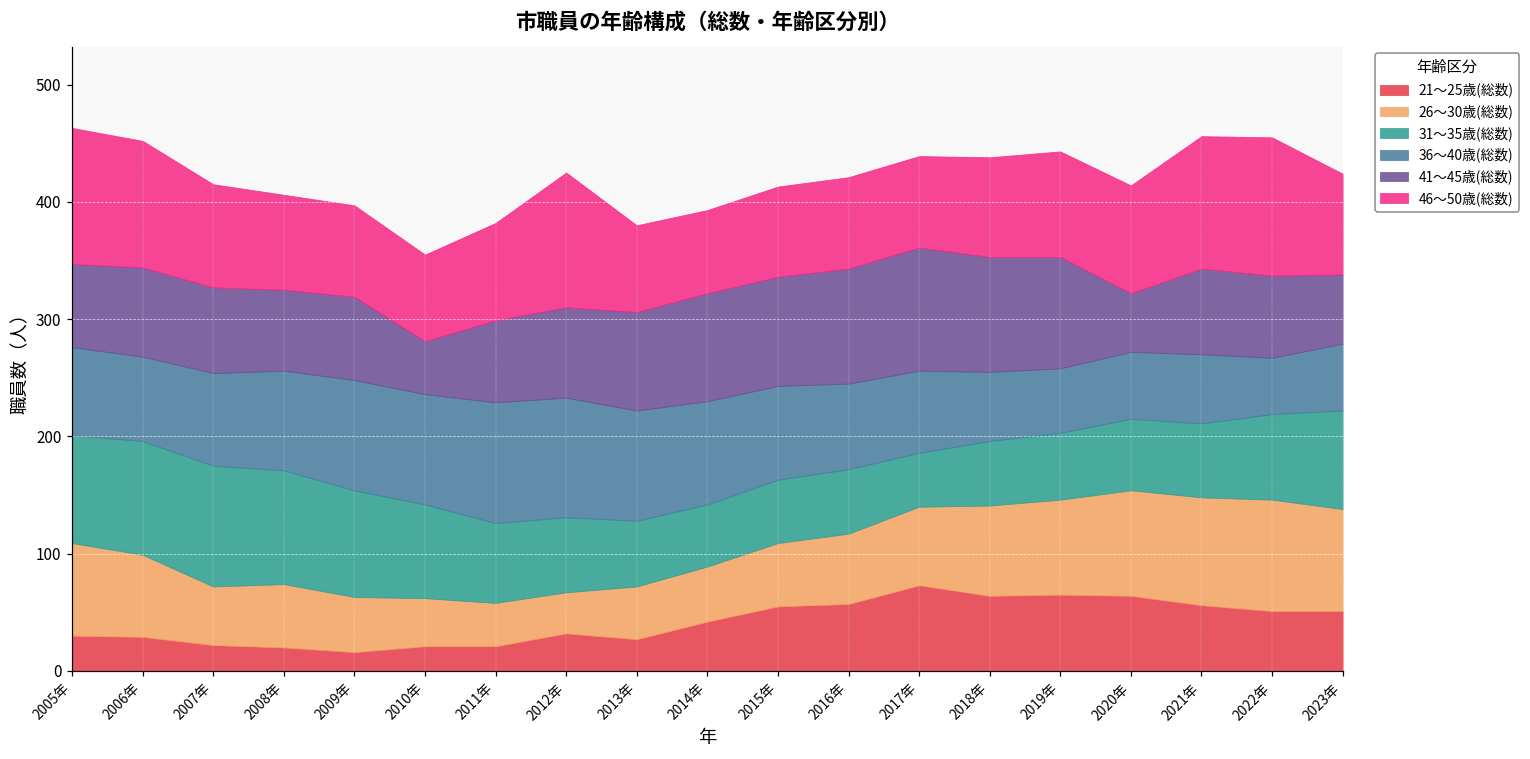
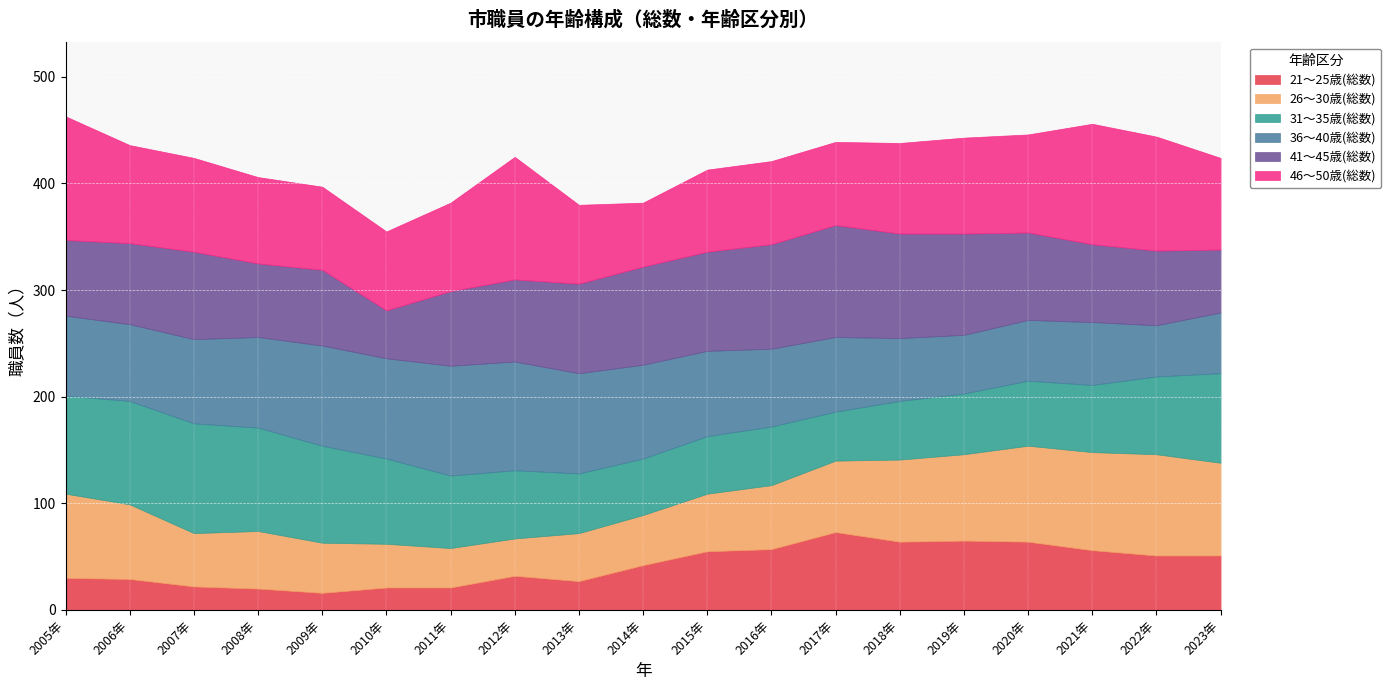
  {
    "21～25歳(総数)": {
      "2005年": 30,
      "2006年": 29,
      "2007年": 22,
      "2008年": 20,
      "2009年": 16,
      "2010年": 21,
      "2011年": 21,
      "2012年": 32,
      "2013年": 27,
      "2014年": 42,
      "2015年": 55,
      "2016年": 57,
      "2017年": 73,
      "2018年": 64,
      "2019年": 65,
      "2020年": 64,
      "2021年": 56,
      "2022年": 51,
      "2023年": 51
    },
    "26～30歳(総数)": {
      "2005年": 79,
      "2006年": 70,
      "2007年": 50,
      "2008年": 54,
      "2009年": 47,
      "2010年": 41,
      "2011年": 37,
      "2012年": 35,
      "2013年": 45,
      "2014年": 47,
      "2015年": 54,
      "2016年": 60,
      "2017年": 67,
      "2018年": 77,
      "2019年": 81,
      "2020年": 90,
      "2021年": 92,
      "2022年": 95,
      "2023年": 87
    },
    "41～45歳(総数)": {
      "2005年": 71,
      "2006年": 76,
-     "2007年": 73,
+     "2007年": 82,
      "2008年": 69,
      "2009年": 71,
      "2010年": 45,
      "2011年": 70,
      "2012年": 77,
      "2013年": 84,
      "2014年": 92,
      "2015年": 93,
      "2016年": 98,
      "2017年": 105,
      "2018年": 98,
      "2019年": 95,
-     "2020年": 50,
+     "2020年": 82,
      "2021年": 73,
      "2022年": 70,
      "2023年": 59
    },
    "46～50歳(総数)": {
      "2005年": 116,
-     "2006年": 108,
+     "2006年": 92,
      "2007年": 88,
      "2008年": 81,
      "2009年": 78,
      "2010年": 74,
      "2011年": 83,
      "2012年": 115,
      "2013年": 74,
-     "2014年": 71,
+     "2014年": 60,
      "2015年": 77,
      "2016年": 78,
      "2017年": 78,
      "2018年": 85,
      "2019年": 90,
      "2020年": 92,
      "2021年": 113,
-     "2022年": 118,
+     "2022年": 107,
      "2023年": 86
    }
  }
